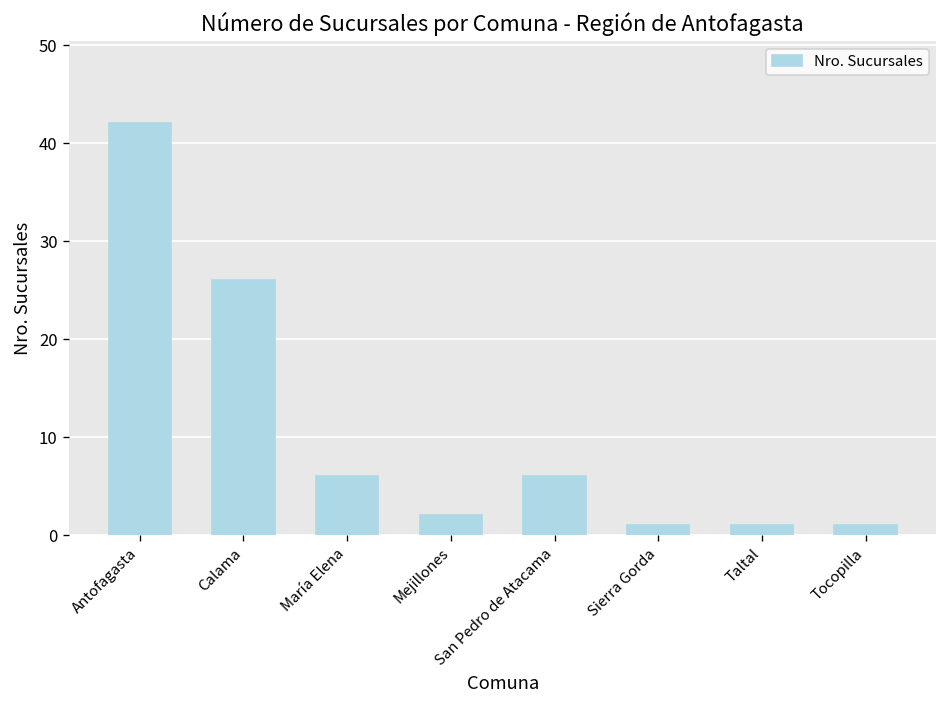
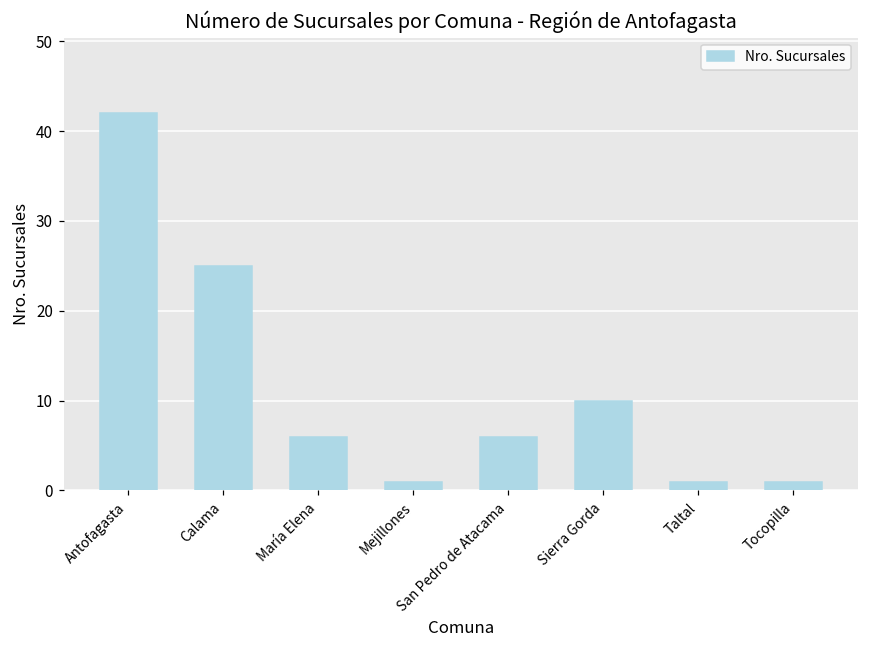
  {
    "Antofagasta": 42,
-   "Calama": 26,
+   "Calama": 25,
    "María Elena": 6,
-   "Mejillones": 2,
+   "Mejillones": 1,
    "San Pedro de Atacama": 6,
-   "Sierra Gorda": 1,
+   "Sierra Gorda": 10,
    "Taltal": 1,
    "Tocopilla": 1
  }
